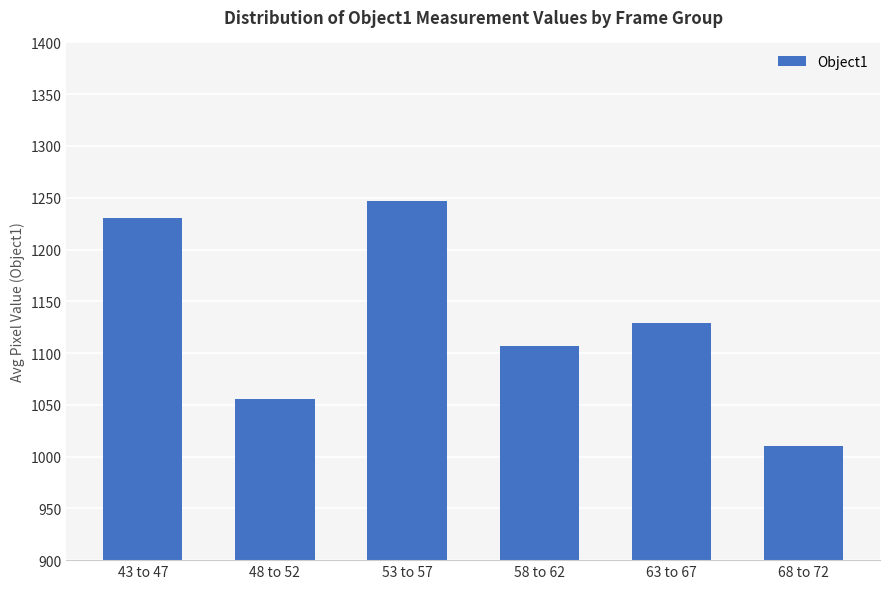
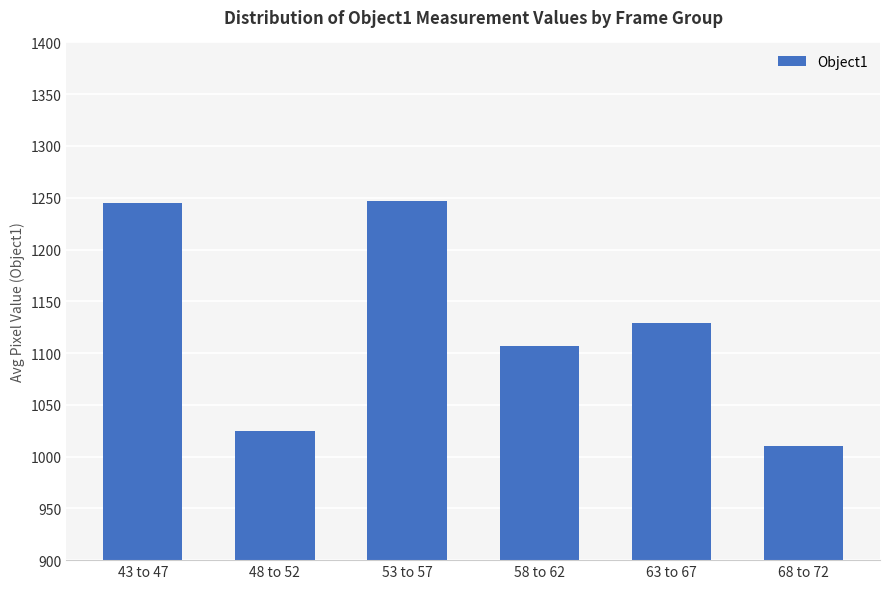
  {
-   "43 to 47": 1230,
-   "48 to 52": 1056,
+   "43 to 47": 1245,
+   "48 to 52": 1025,
    "53 to 57": 1247,
    "58 to 62": 1107,
    "63 to 67": 1129,
    "68 to 72": 1010
  }
